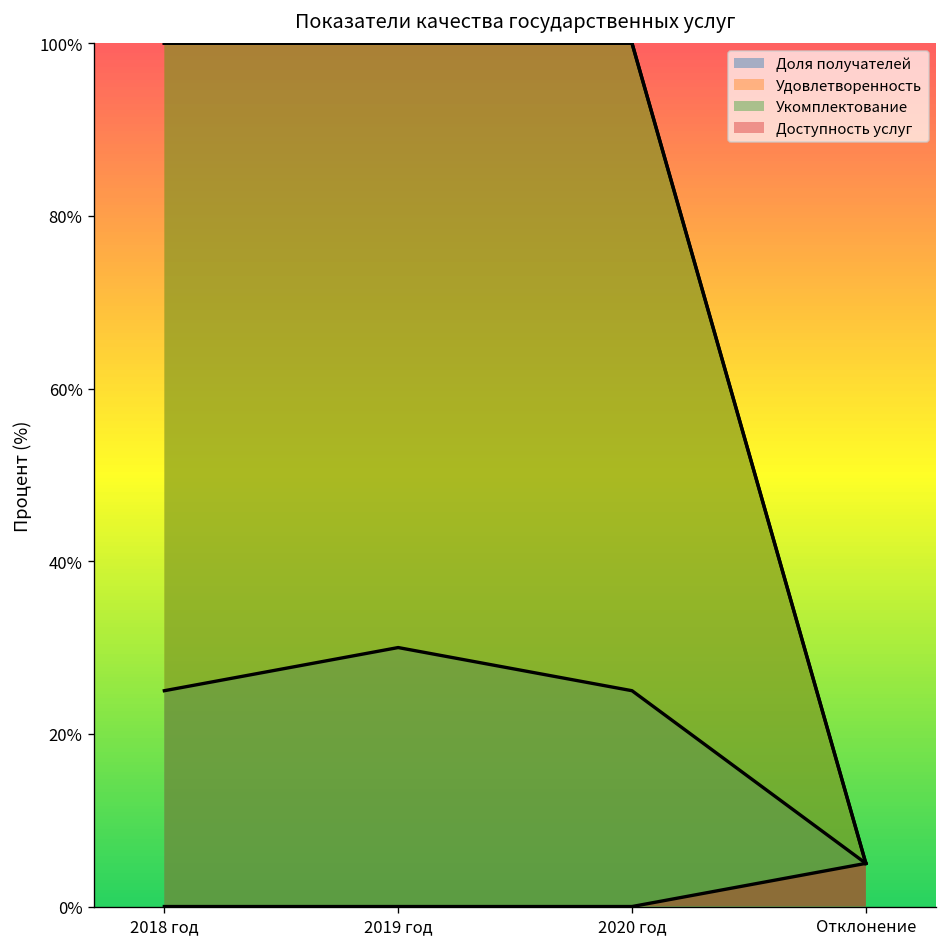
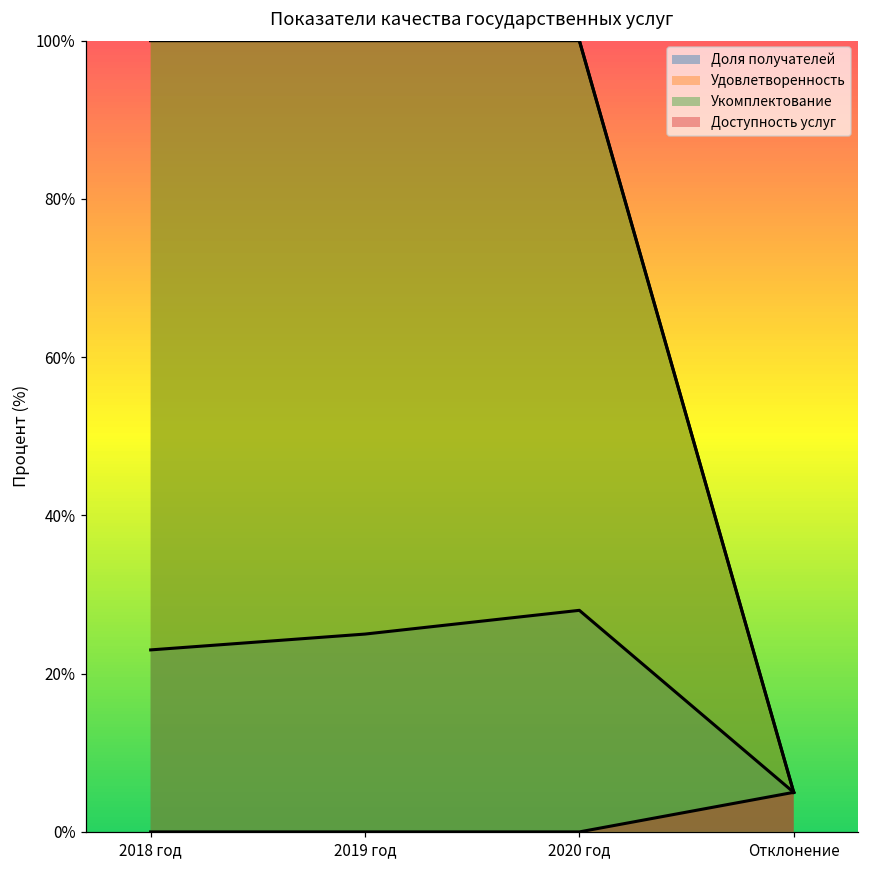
  {
    "Доля получателей": {
-     "2018 год": "25%",
-     "2019 год": "30%",
-     "2020 год": "25%"
+     "2018 год": "23%",
+     "2019 год": "25%",
+     "2020 год": "28%"
    },
    "Укомплектование": {
      "2018 год": "100%",
      "2019 год": "100%",
      "2020 год": "100%"
    },
    "Доступность услуг": {
      "2018 год": "0%",
      "2019 год": "0%",
      "2020 год": "0%"
    }
  }
